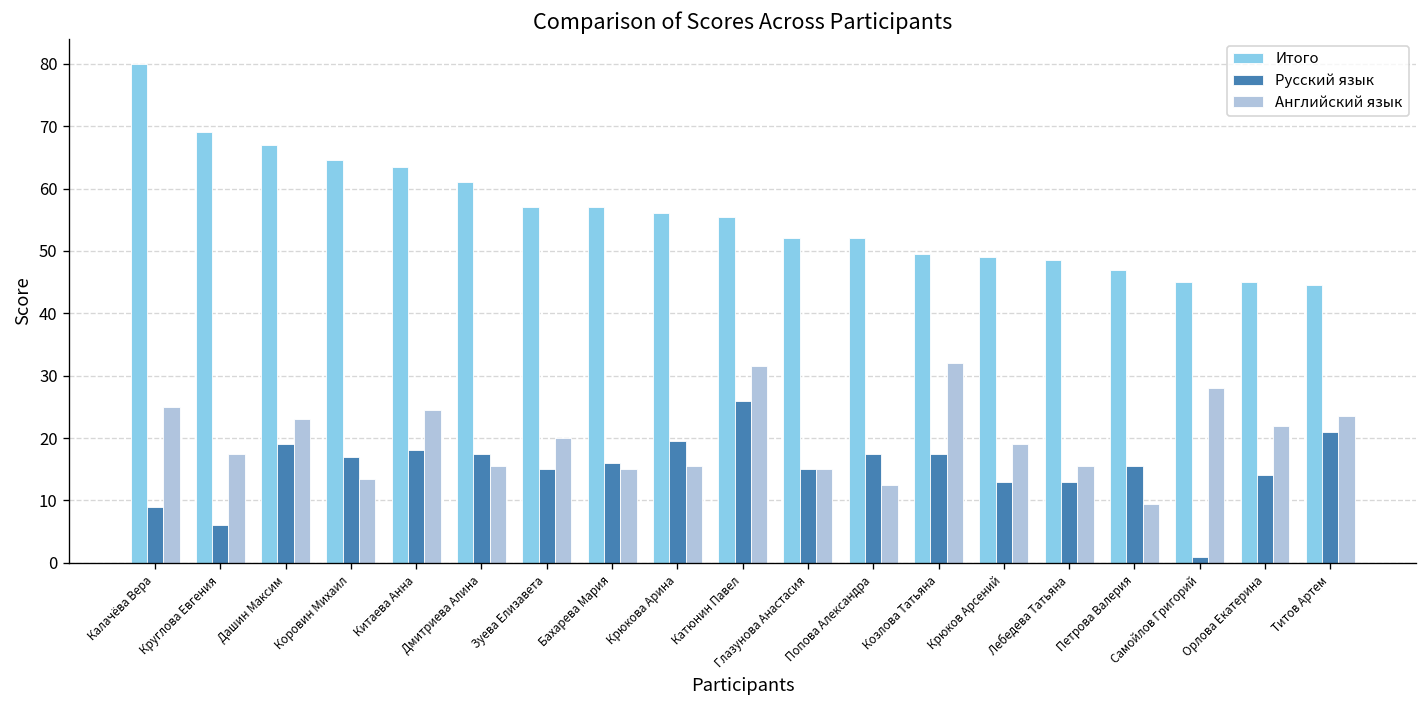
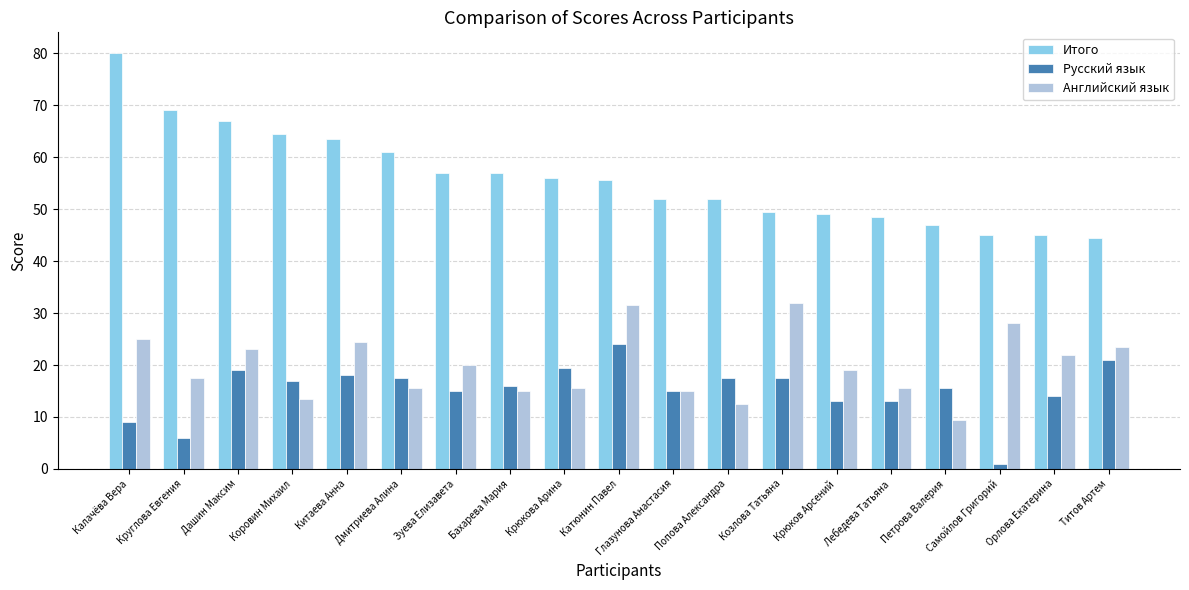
  {
    "Русский язык": {
      "Калачёва Вера": 9,
      "Круглова Евгения": 6,
      "Дашин Максим": 19,
      "Коровин Михаил": 17,
      "Китаева Анна": 18,
      "Дмитриева Алина": 18,
      "Зуева Елизавета": 15,
      "Бахарева Мария": 16,
      "Крюкова Арина": 20,
-     "Катюнин Павел": 26,
+     "Катюнин Павел": 24,
      "Глазунова Анастасия": 15,
      "Попова Александра": 18,
      "Козлова Татьяна": 18,
      "Крюков Арсений": 13,
      "Лебедева Татьяна": 13,
      "Петрова Валерия": 16,
      "Самойлов Григорий": 1,
      "Орлова Екатерина": 14,
      "Титов Артем": 21
    }
  }
